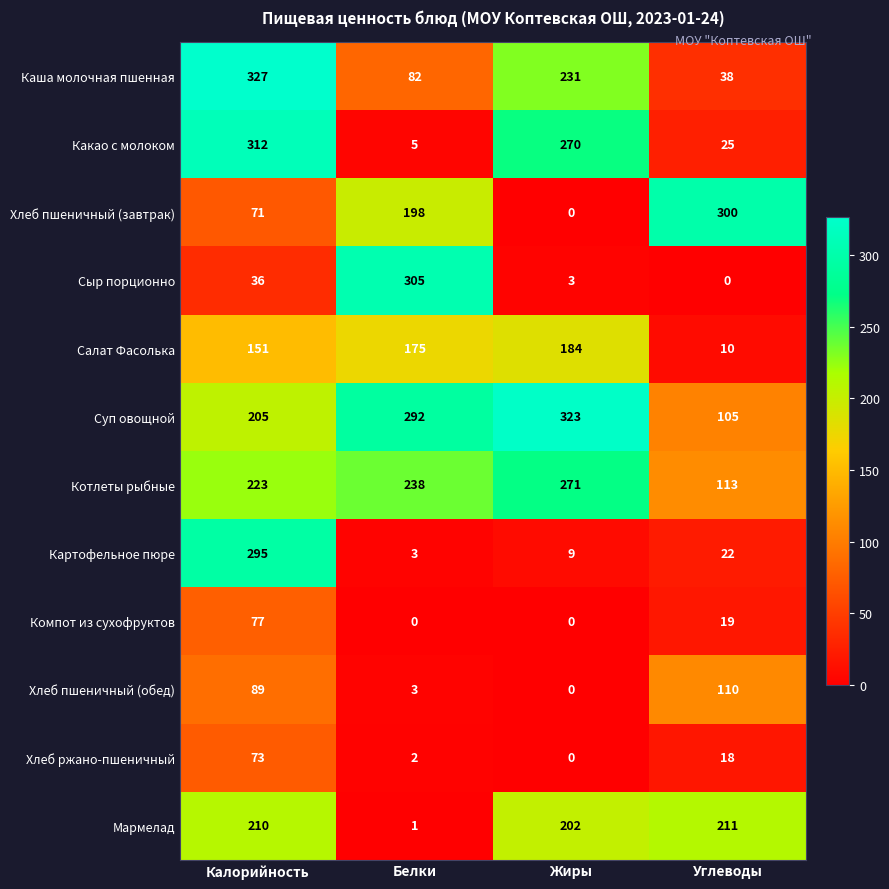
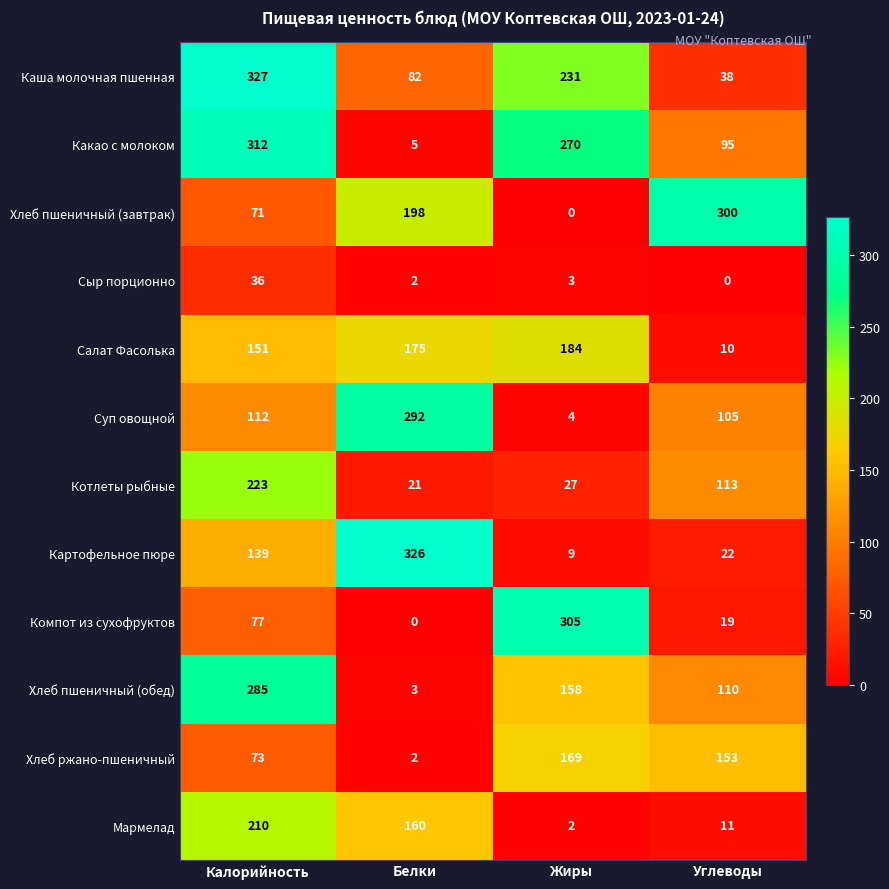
  {
    "Каша молочная пшенная": {
      "Калорийность": 327,
      "Белки": 82,
      "Жиры": 231,
      "Углеводы": 38
    },
    "Какао с молоком": {
      "Калорийность": 312,
      "Белки": 5,
      "Жиры": 270,
-     "Углеводы": 25
+     "Углеводы": 95
    },
    "Хлеб пшеничный (завтрак)": {
      "Калорийность": 71,
      "Белки": 198,
      "Жиры": 0,
      "Углеводы": 300
    },
    "Сыр порционно": {
      "Калорийность": 36,
-     "Белки": 305,
+     "Белки": 2,
      "Жиры": 3,
      "Углеводы": 0
    },
    "Салат Фасолька": {
      "Калорийность": 151,
      "Белки": 175,
      "Жиры": 184,
      "Углеводы": 10
    },
    "Суп овощной": {
-     "Калорийность": 205,
+     "Калорийность": 112,
      "Белки": 292,
-     "Жиры": 323,
+     "Жиры": 4,
      "Углеводы": 105
    },
    "Котлеты рыбные": {
      "Калорийность": 223,
-     "Белки": 238,
-     "Жиры": 271,
+     "Белки": 21,
+     "Жиры": 27,
      "Углеводы": 113
    },
    "Картофельное пюре": {
-     "Калорийность": 295,
-     "Белки": 3,
+     "Калорийность": 139,
+     "Белки": 326,
      "Жиры": 9,
      "Углеводы": 22
    },
    "Компот из сухофруктов": {
      "Калорийность": 77,
      "Белки": 0,
-     "Жиры": 0,
+     "Жиры": 305,
      "Углеводы": 19
    },
    "Хлеб пшеничный (обед)": {
-     "Калорийность": 89,
+     "Калорийность": 285,
      "Белки": 3,
-     "Жиры": 0,
+     "Жиры": 158,
      "Углеводы": 110
    },
    "Хлеб ржано-пшеничный": {
      "Калорийность": 73,
      "Белки": 2,
-     "Жиры": 0,
-     "Углеводы": 18
+     "Жиры": 169,
+     "Углеводы": 153
    },
    "Мармелад": {
      "Калорийность": 210,
-     "Белки": 1,
-     "Жиры": 202,
-     "Углеводы": 211
+     "Белки": 160,
+     "Жиры": 2,
+     "Углеводы": 11
    }
  }
